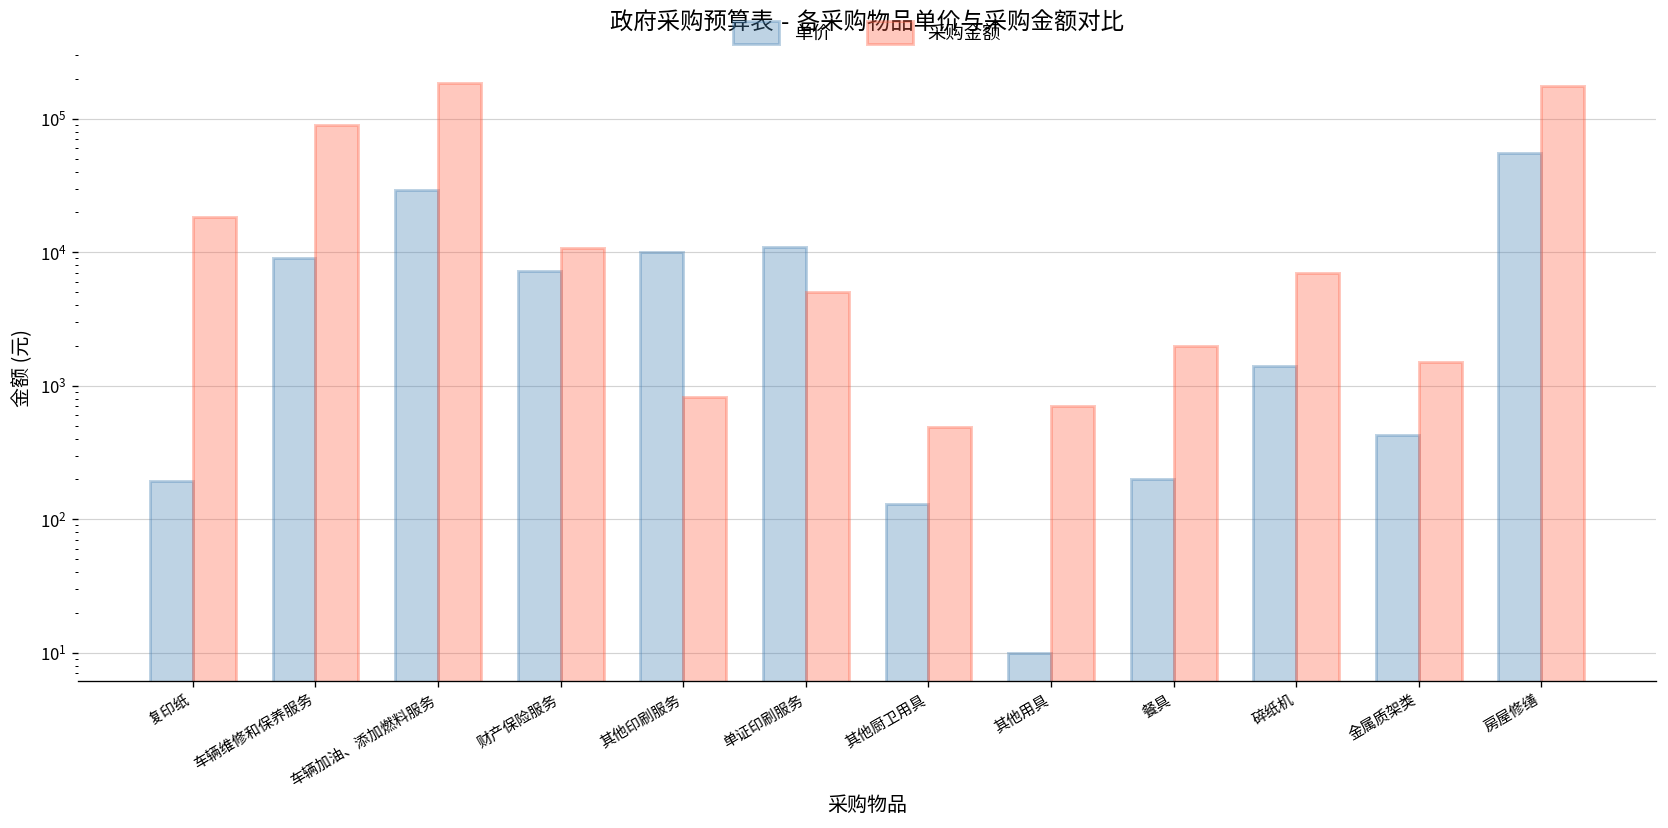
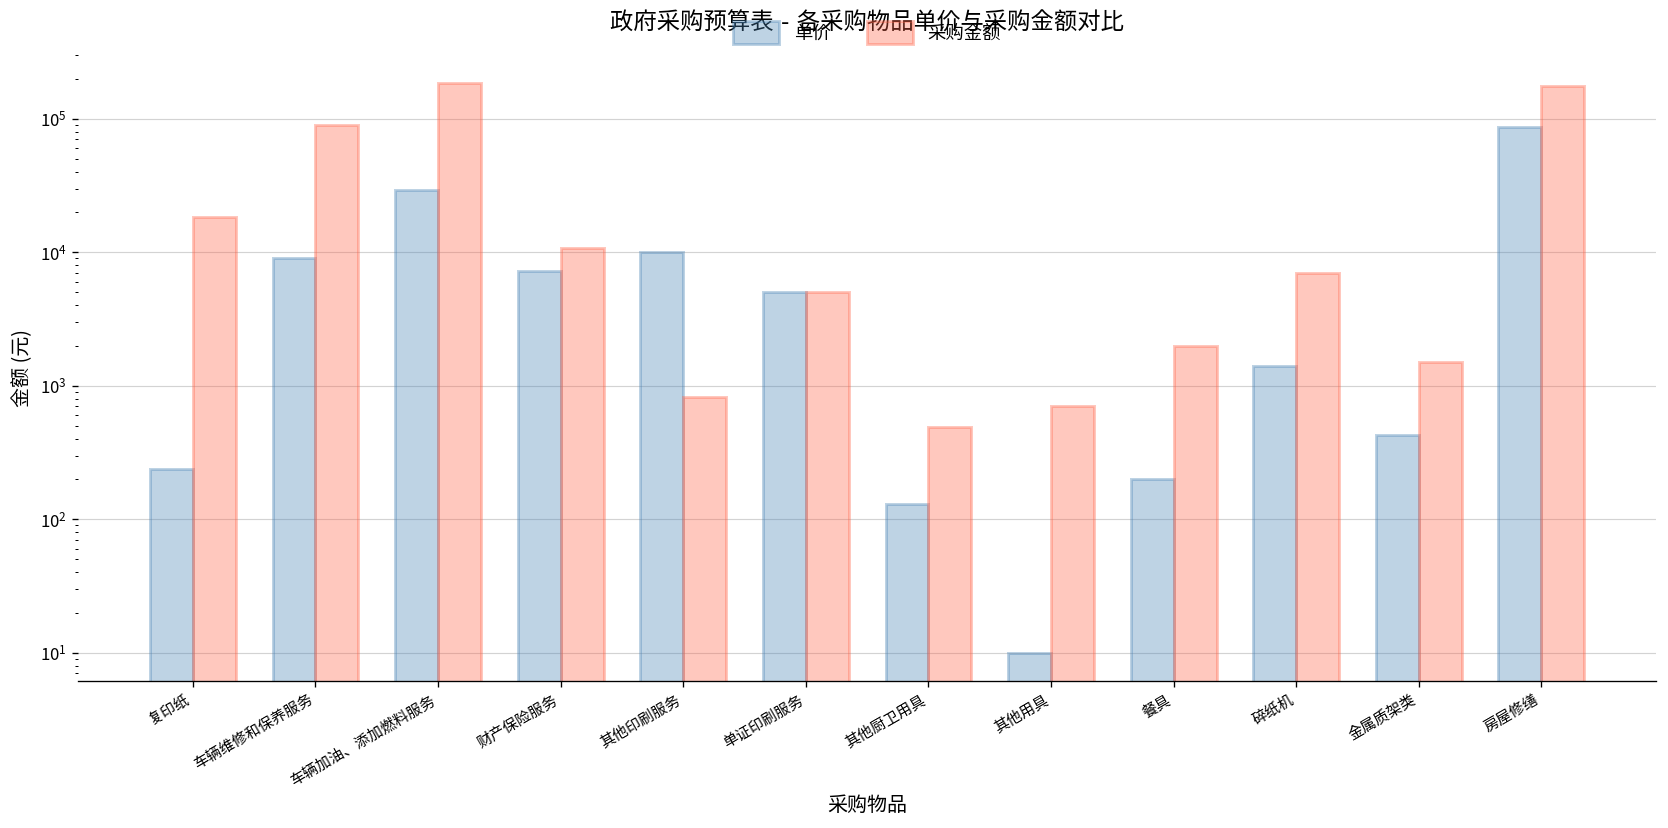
  {
    "单价": {
-     "复印纸": 190,
+     "复印纸": 240,
      "车辆维修和保养服务": 9000,
      "车辆加油、添加燃料服务": 29000,
      "财产保险服务": 7000,
      "其他印刷服务": 10000,
-     "单证印刷服务": 11000,
+     "单证印刷服务": 5000,
      "其他厨卫用具": 130,
      "其他用具": 10,
      "餐具": 200,
      "碎纸机": 1400,
      "金属质架类": 430,
-     "房屋修缮": 60000
+     "房屋修缮": 90000
    },
    "采购金额": {
      "复印纸": 19000,
      "车辆维修和保养服务": 90000,
      "车辆加油、添加燃料服务": 180000,
      "财产保险服务": 11000,
      "其他印刷服务": 800,
      "单证印刷服务": 5000,
      "其他厨卫用具": 500,
      "其他用具": 700,
      "餐具": 2000,
      "碎纸机": 7000,
      "金属质架类": 1500,
      "房屋修缮": 180000
    }
  }
